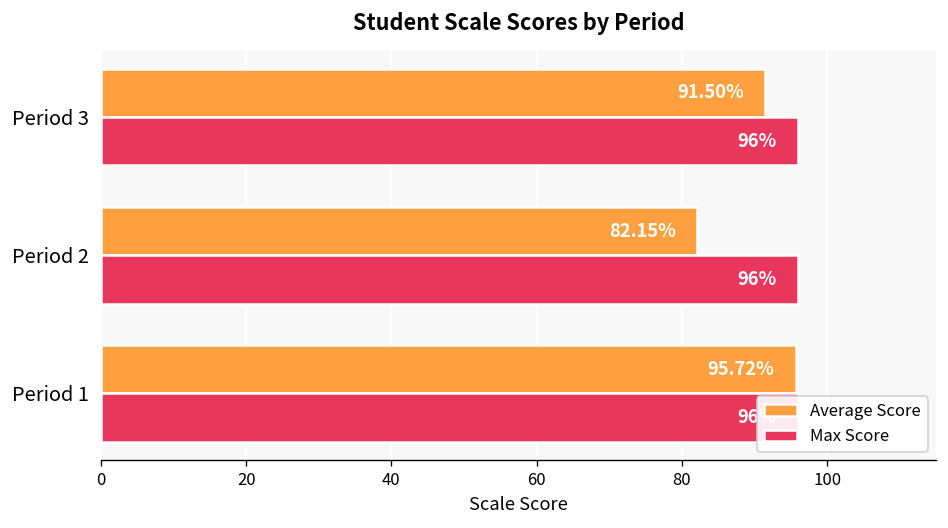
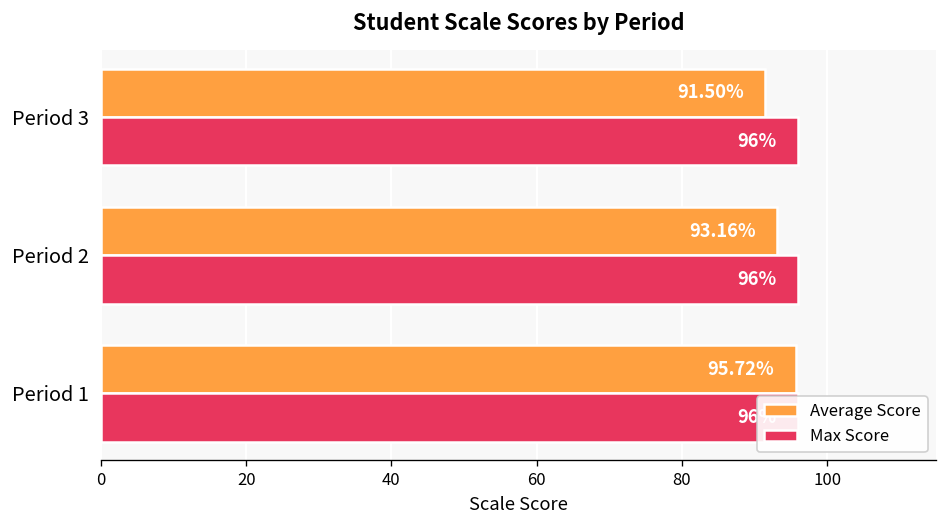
  {
    "Average Score": {
      "Period 3": "91.50%",
-     "Period 2": "82.15%",
+     "Period 2": "93.16%",
      "Period 1": "95.72%"
    },
    "Max Score": {
      "Period 3": "96%",
      "Period 2": "96%"
    }
  }
